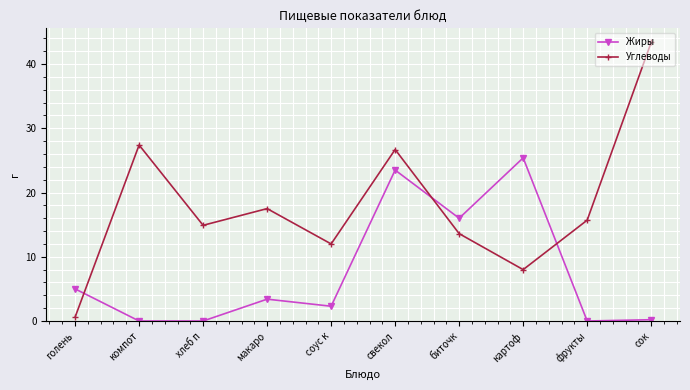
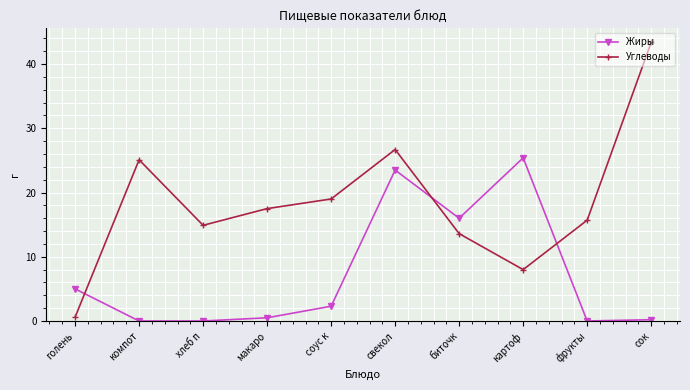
  {
    "Жиры": {
      "голень": 5,
      "компот": 0,
      "хлеб п": 0,
-     "макаро": 3,
+     "макаро": 1,
      "соус к": 2,
      "свекол": 24,
      "биточк": 16,
      "картоф": 25,
      "фрукты": 0,
      "сок": 0
    },
    "Углеводы": {
      "голень": 1,
-     "компот": 27,
+     "компот": 25,
      "хлеб п": 15,
      "макаро": 18,
-     "соус к": 12,
+     "соус к": 19,
      "свекол": 27,
      "биточк": 14,
      "картоф": 8,
      "фрукты": 16
    }
  }
